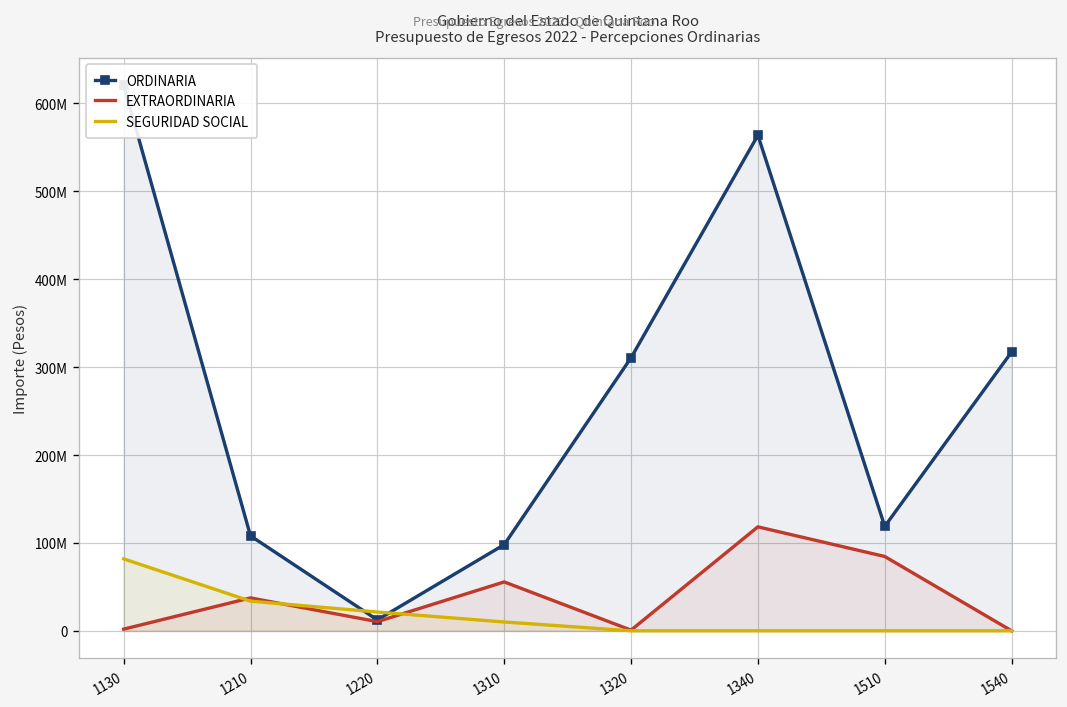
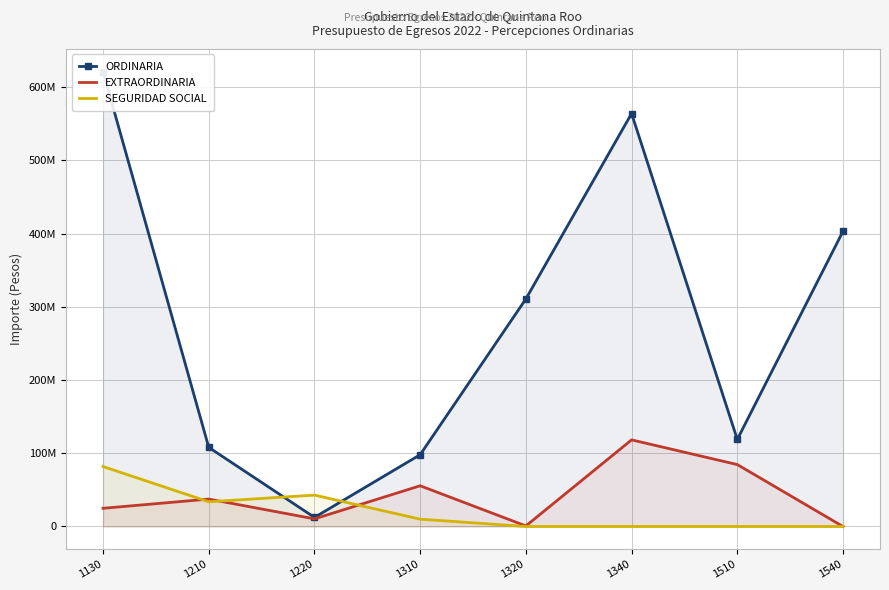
  {
    "ORDINARIA": {
      "1210": 110000000,
      "1310": 100000000,
      "1320": 310000000,
      "1340": 560000000,
      "1510": 120000000,
-     "1540": 320000000
+     "1540": 400000000
    },
    "EXTRAORDINARIA": {
-     "1130": 0,
+     "1130": 20000000,
      "1210": 40000000,
      "1310": 60000000,
      "1340": 120000000,
      "1510": 80000000
    },
    "SEGURIDAD SOCIAL": {
      "1130": 80000000,
      "1210": 30000000,
-     "1220": 20000000,
+     "1220": 40000000,
      "1310": 10000000,
      "1340": 0,
      "1510": 0
    }
  }
